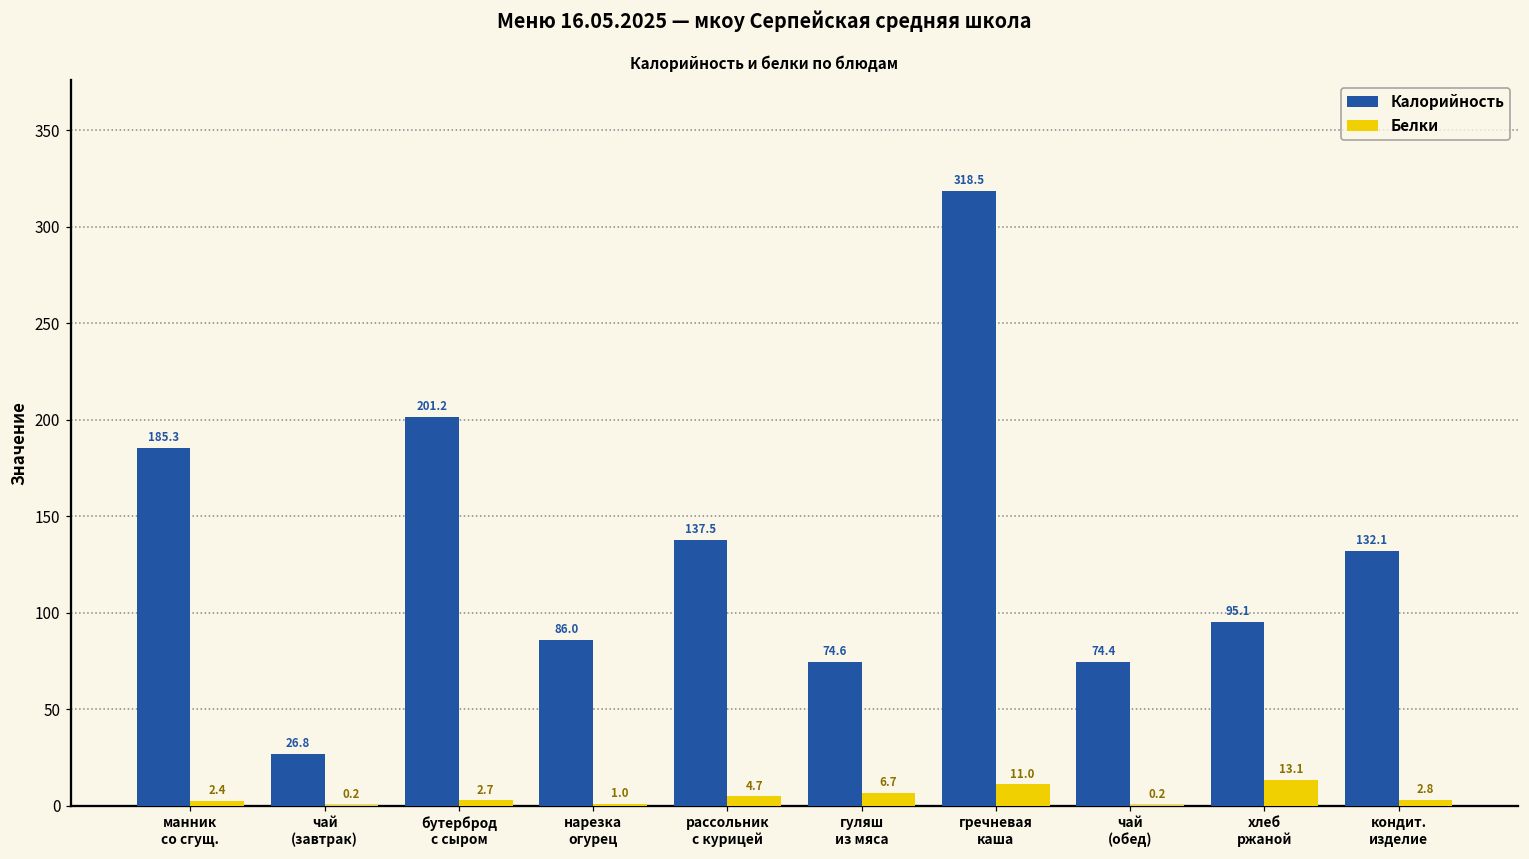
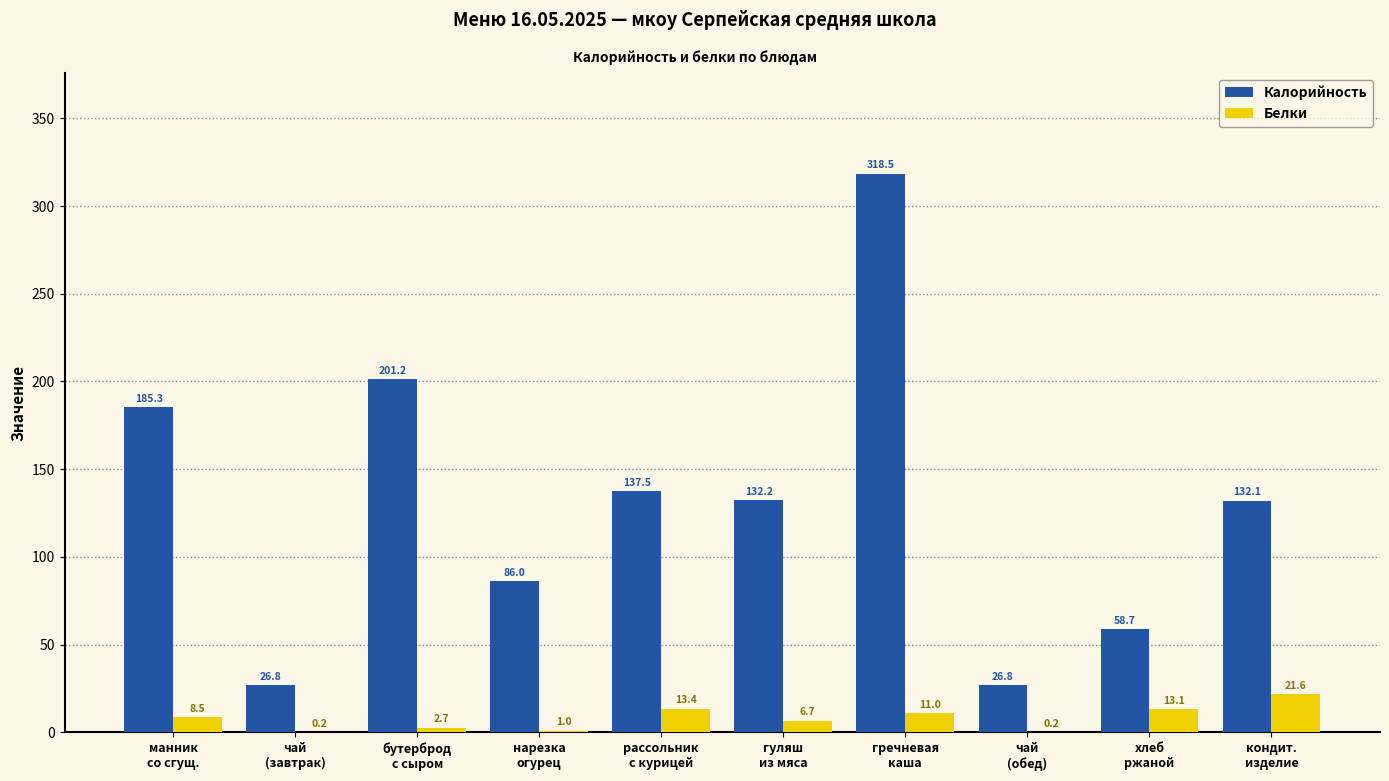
  {
    "Калорийность": {
      "манник со сгущ.": 185.3,
      "чай (завтрак)": 26.8,
      "бутерброд с сыром": 201.2,
      "нарезка огурец": 86.0,
      "рассольник с курицей": 137.5,
-     "гуляш из мяса": 74.6,
+     "гуляш из мяса": 132.2,
      "гречневая каша": 318.5,
-     "чай (обед)": 74.4,
-     "хлеб ржаной": 95.1,
+     "чай (обед)": 26.8,
+     "хлеб ржаной": 58.7,
      "кондит. изделие": 132.1
    },
    "Белки": {
-     "манник со сгущ.": 2.4,
+     "манник со сгущ.": 8.5,
      "чай (завтрак)": 0.2,
      "бутерброд с сыром": 2.7,
      "нарезка огурец": 1.0,
-     "рассольник с курицей": 4.7,
+     "рассольник с курицей": 13.4,
      "гуляш из мяса": 6.7,
      "гречневая каша": 11.0,
      "чай (обед)": 0.2,
      "хлеб ржаной": 13.1,
-     "кондит. изделие": 2.8
+     "кондит. изделие": 21.6
    }
  }
